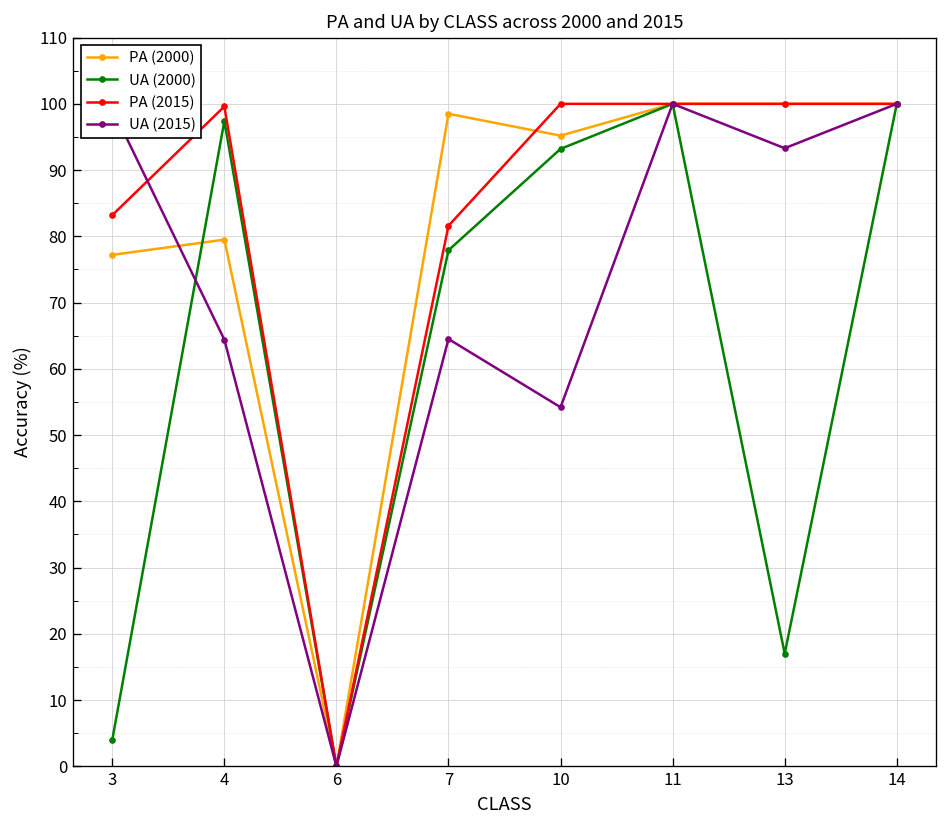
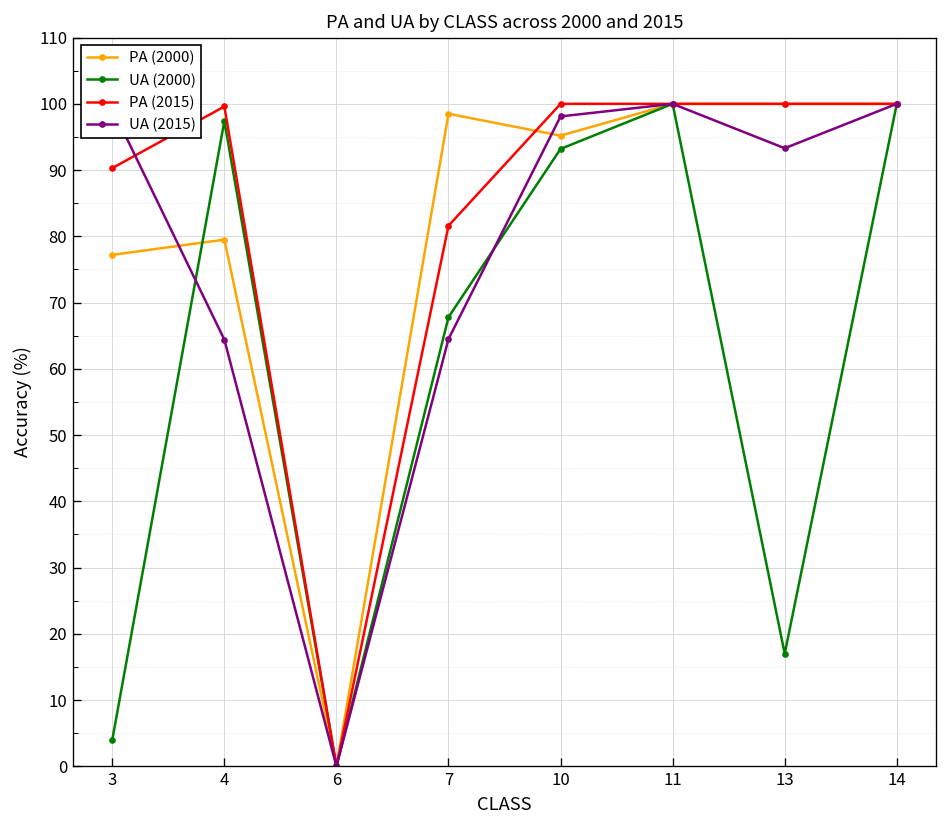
  {
    "PA (2000)": {
      "3": 77,
      "4": 80,
      "7": 99,
      "10": 95
    },
    "UA (2000)": {
      "3": 4,
      "4": 97,
-     "7": 78,
+     "7": 68,
      "10": 93,
      "13": 17
    },
    "PA (2015)": {
-     "3": 83,
+     "3": 90,
      "4": 100,
      "7": 82,
      "10": 100
    },
    "UA (2015)": {
      "4": 64,
      "7": 65,
-     "10": 54,
+     "10": 98,
      "13": 93
    }
  }
